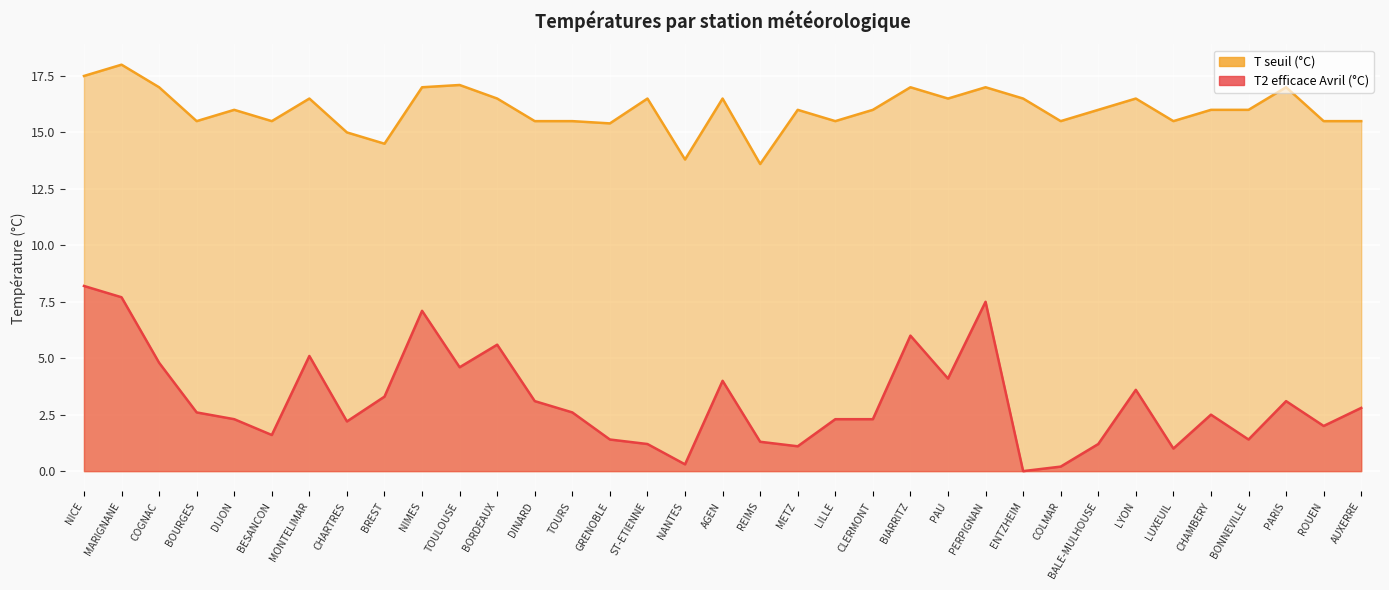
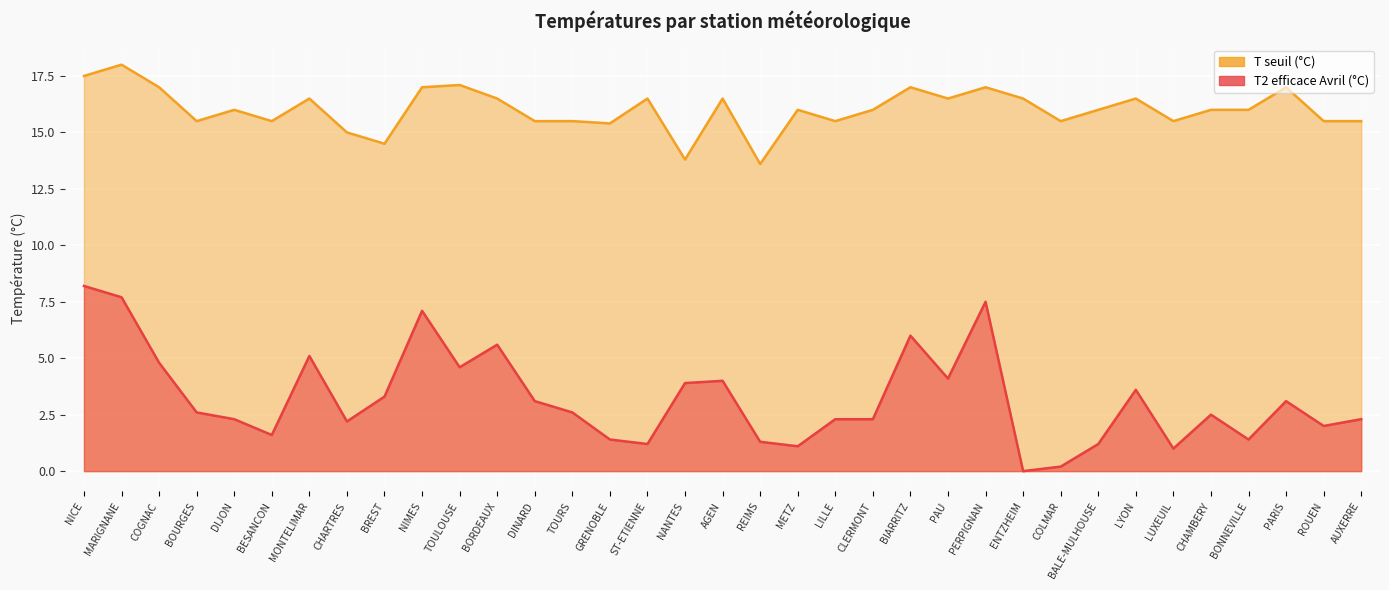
  {
    "T seuil (°C)": {
      "NICE": 17.5,
      "MARIGNANE": 18.0,
      "COGNAC": 17.0,
      "BOURGES": 15.5,
      "DIJON": 16.0,
      "BESANCON": 15.5,
      "MONTELIMAR": 16.5,
      "CHARTRES": 15.0,
      "BREST": 14.5,
      "NIMES": 17.0,
      "TOULOUSE": 17.1,
      "BORDEAUX": 16.5,
      "DINARD": 15.5,
      "TOURS": 15.5,
      "GRENOBLE": 15.4,
      "ST-ETIENNE": 16.5,
      "NANTES": 13.8,
      "AGEN": 16.5,
      "REIMS": 13.6,
      "METZ": 16.0,
      "LILLE": 15.5,
      "CLERMONT": 16.0,
      "BIARRITZ": 17.0,
      "PAU": 16.5,
      "PERPIGNAN": 17.0,
      "ENTZHEIM": 16.5,
      "COLMAR": 15.5,
      "BALE-MULHOUSE": 16.0,
      "LYON": 16.5,
      "LUXEUIL": 15.5,
      "CHAMBERY": 16.0,
      "BONNEVILLE": 16.0,
      "ROUEN": 15.5,
      "AUXERRE": 15.5
    },
    "T2 efficace Avril (°C)": {
      "NICE": 8.2,
      "MARIGNANE": 7.7,
      "COGNAC": 4.8,
      "BOURGES": 2.6,
      "DIJON": 2.3,
      "BESANCON": 1.6,
      "MONTELIMAR": 5.1,
      "CHARTRES": 2.2,
      "BREST": 3.3,
      "NIMES": 7.1,
      "TOULOUSE": 4.6,
      "BORDEAUX": 5.6,
      "DINARD": 3.1,
      "TOURS": 2.6,
      "GRENOBLE": 1.4,
      "ST-ETIENNE": 1.2,
-     "NANTES": 0.3,
+     "NANTES": 3.9,
      "AGEN": 4.0,
      "REIMS": 1.3,
      "METZ": 1.1,
      "LILLE": 2.3,
      "CLERMONT": 2.3,
      "BIARRITZ": 6.0,
      "PAU": 4.1,
      "PERPIGNAN": 7.5,
      "ENTZHEIM": 0.0,
      "COLMAR": 0.2,
      "BALE-MULHOUSE": 1.2,
      "LYON": 3.6,
      "LUXEUIL": 1.0,
      "CHAMBERY": 2.5,
      "BONNEVILLE": 1.4,
      "PARIS": 3.1,
      "ROUEN": 2.0,
-     "AUXERRE": 2.8
+     "AUXERRE": 2.3
    }
  }
